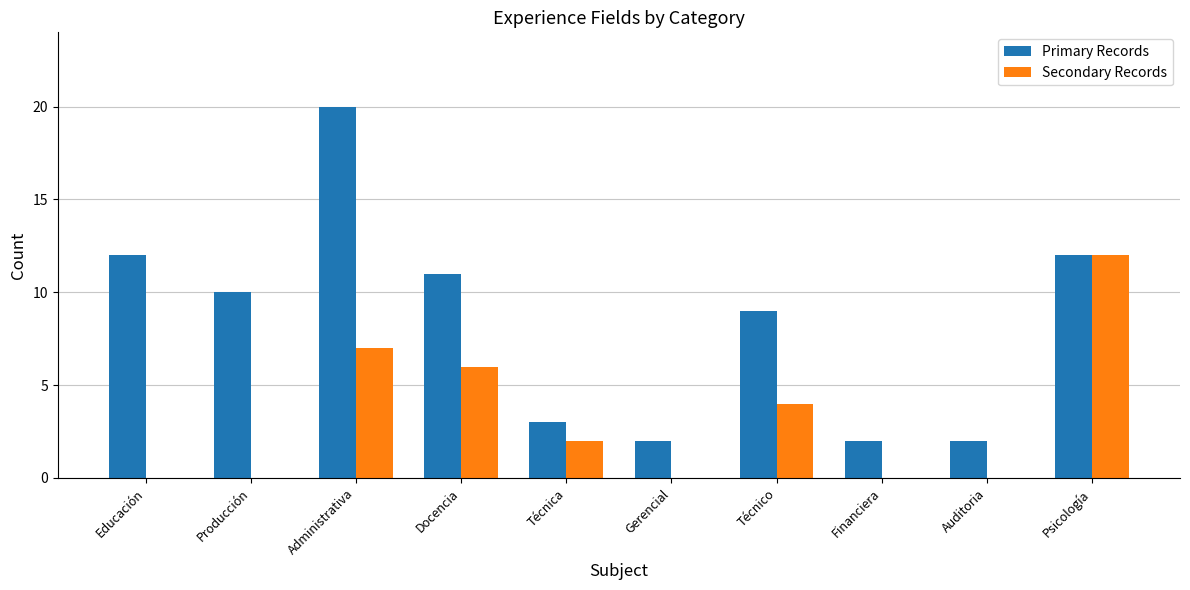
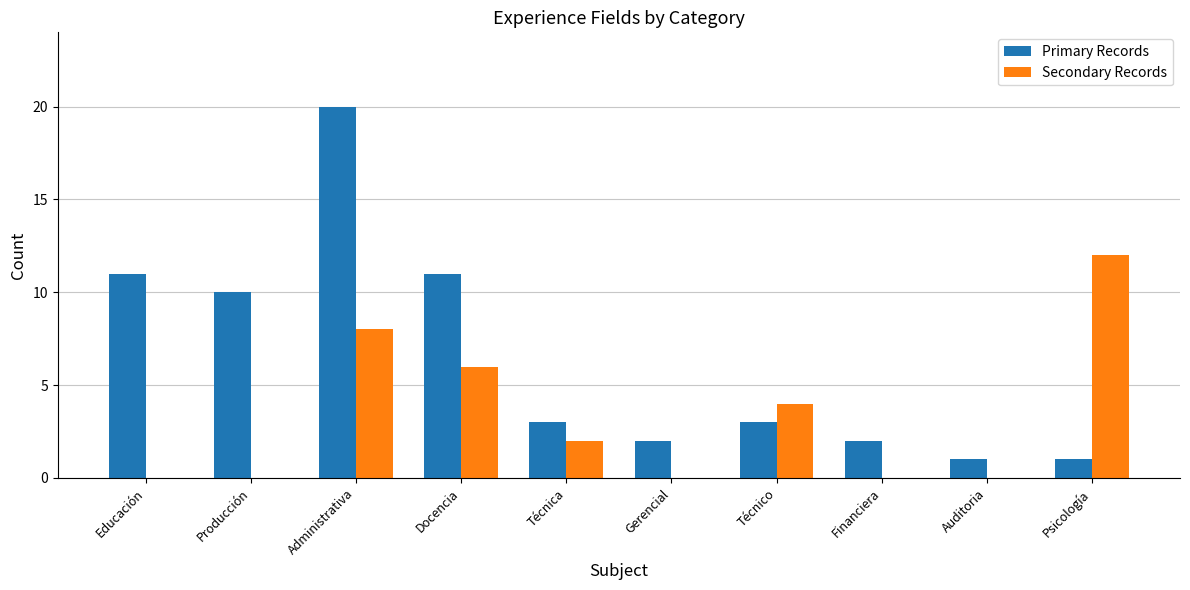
  {
    "Primary Records": {
-     "Educación": 12,
+     "Educación": 11,
      "Producción": 10,
      "Administrativa": 20,
      "Docencia": 11,
      "Técnica": 3,
      "Gerencial": 2,
-     "Técnico": 9,
+     "Técnico": 3,
      "Financiera": 2,
-     "Auditoria": 2,
-     "Psicología": 12
+     "Auditoria": 1,
+     "Psicología": 1
    },
    "Secondary Records": {
      "Educación": 0,
      "Producción": 0,
-     "Administrativa": 7,
+     "Administrativa": 8,
      "Docencia": 6,
      "Técnica": 2,
      "Gerencial": 0,
      "Técnico": 4,
      "Financiera": 0,
      "Auditoria": 0,
      "Psicología": 12
    }
  }
